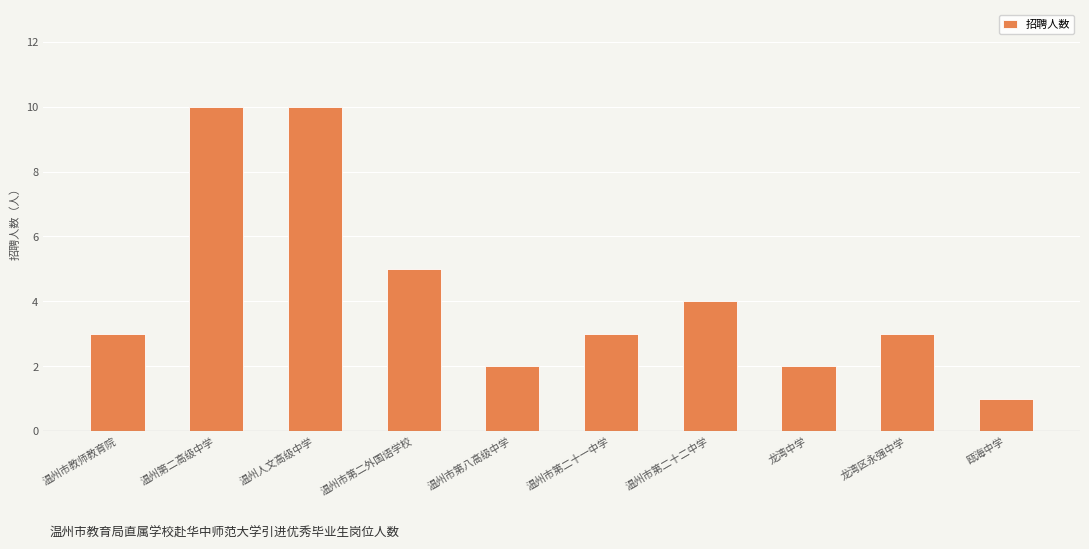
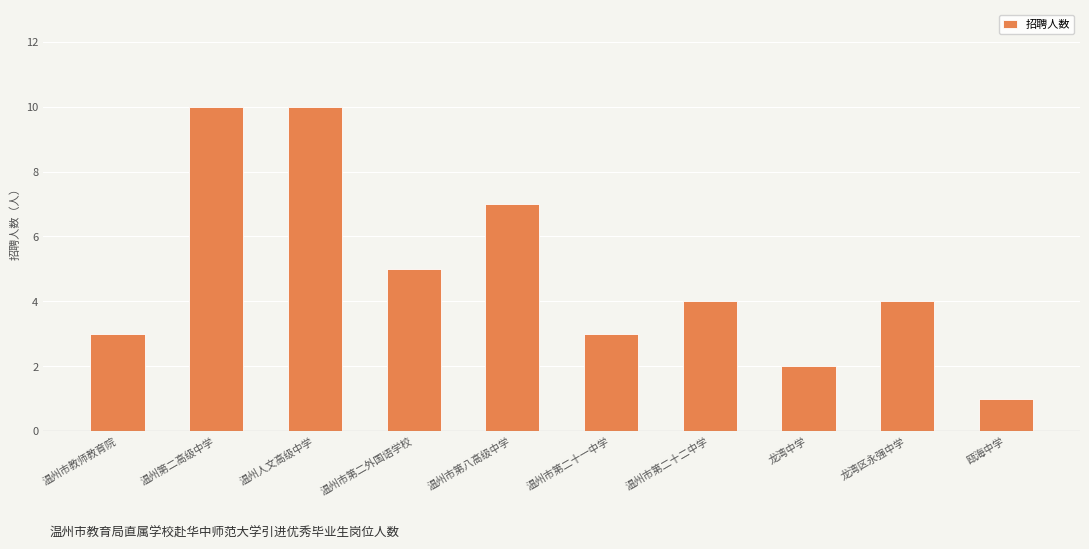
  {
    "温州市教师教育院": 3,
    "温州第二高级中学": 10,
    "温州人文高级中学": 10,
    "温州市第二外国语学校": 5,
-   "温州市第八高级中学": 2,
+   "温州市第八高级中学": 7,
    "温州市第二十一中学": 3,
    "温州市第二十二中学": 4,
    "龙湾中学": 2,
-   "龙湾区永强中学": 3,
+   "龙湾区永强中学": 4,
    "瓯海中学": 1
  }
